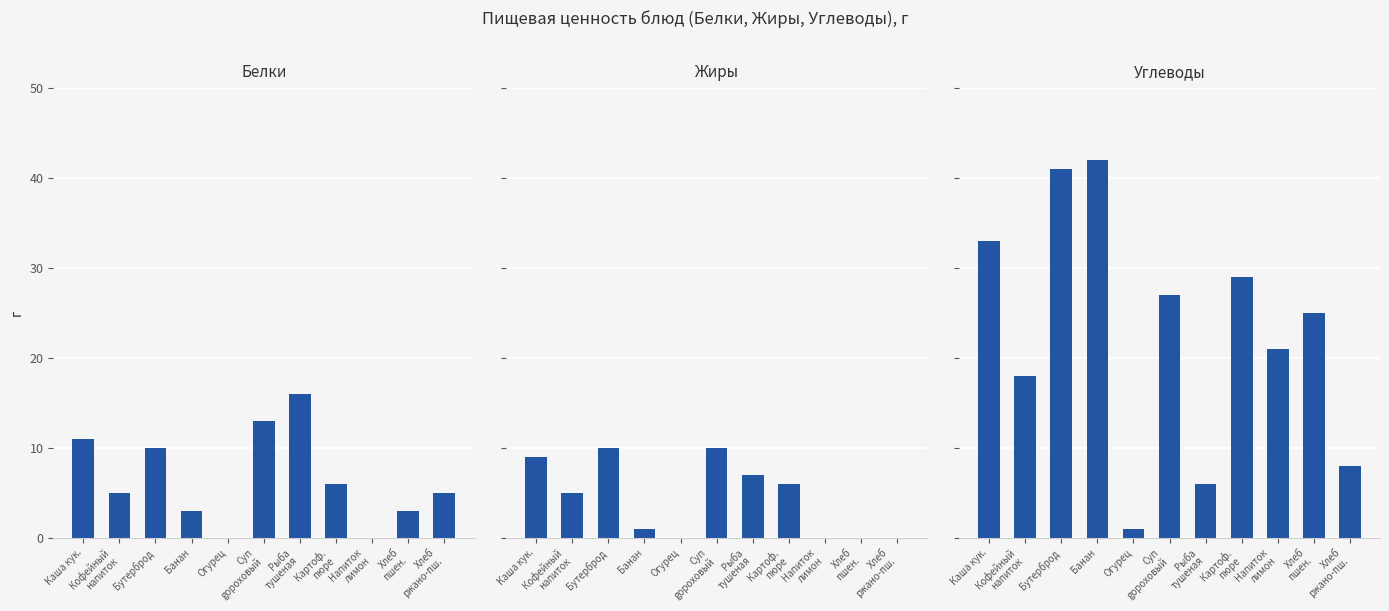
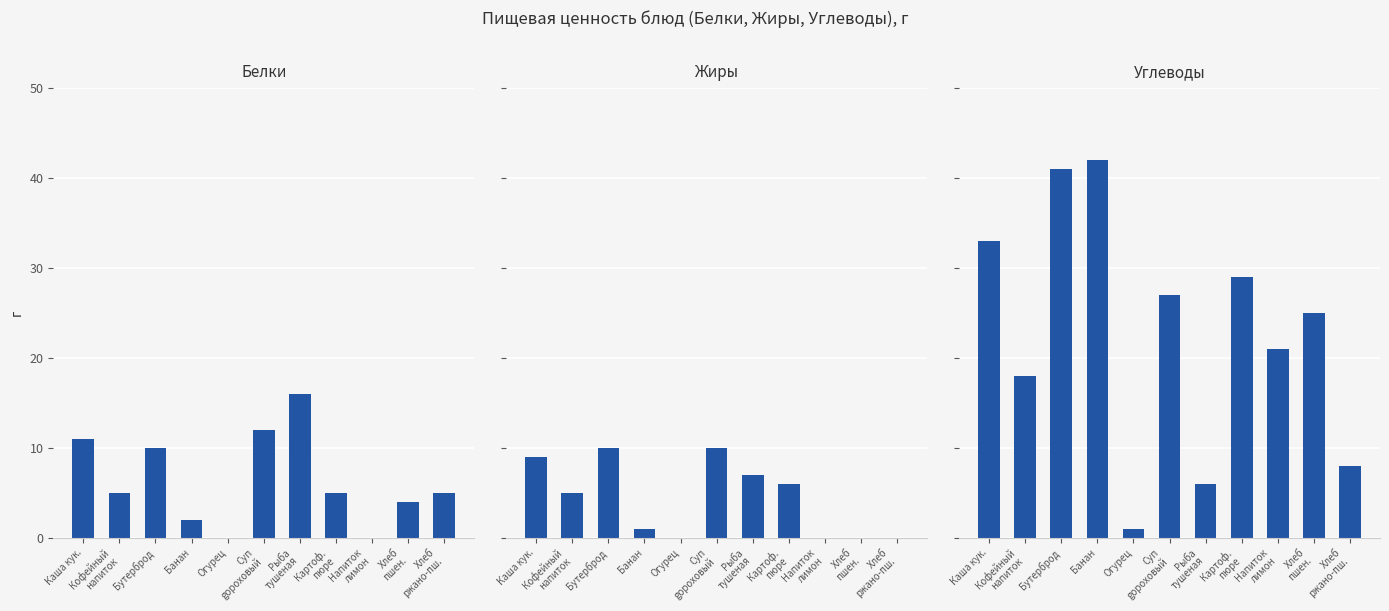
  {
    "Белки": {
      "Каша кук.": 11,
      "Кофейный напиток": 5,
      "Бутерброд": 10,
-     "Банан": 3,
+     "Банан": 2,
      "Огурец": 0,
-     "Суп gороховый": 13,
+     "Суп gороховый": 12,
      "Рыба тушеная": 16,
-     "Картоф. пюре": 6,
+     "Картоф. пюре": 5,
      "Напиток лимон": 0,
-     "Хлеб пшен.": 3,
+     "Хлеб пшен.": 4,
      "Хлеб ржано-пш.": 5
    }
  }
